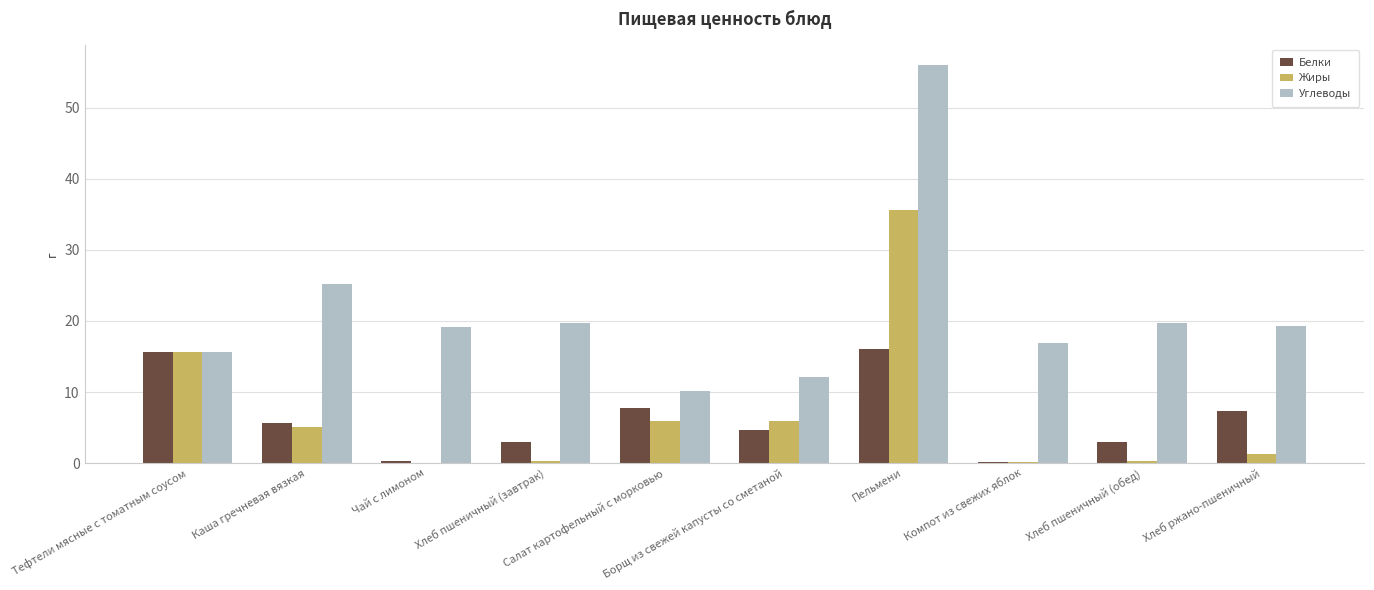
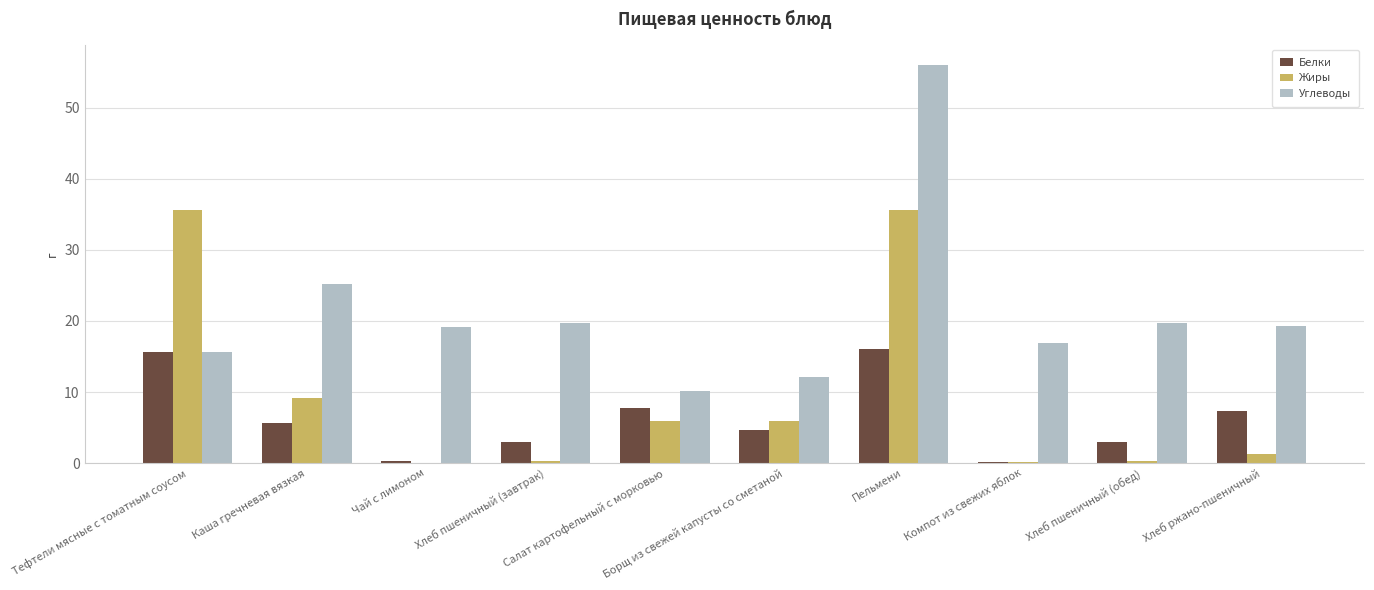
  {
    "Белки": {
      "Тефтели мясные с томатным соусом": 16,
      "Каша гречневая вязкая": 6,
      "Хлеб пшеничный (завтрак)": 3,
      "Салат картофельный с морковью": 8,
      "Борщ из свежей капусты со сметаной": 5,
      "Пельмени": 16,
      "Хлеб пшеничный (обед)": 3,
      "Хлеб ржано-пшеничный": 7
    },
    "Жиры": {
-     "Тефтели мясные с томатным соусом": 16,
-     "Каша гречневая вязкая": 5,
+     "Тефтели мясные с томатным соусом": 36,
+     "Каша гречневая вязкая": 9,
      "Салат картофельный с морковью": 6,
      "Борщ из свежей капусты со сметаной": 6,
      "Пельмени": 36,
      "Хлеб ржано-пшеничный": 1
    },
    "Углеводы": {
      "Тефтели мясные с томатным соусом": 16,
      "Каша гречневая вязкая": 25,
      "Чай с лимоном": 19,
      "Хлеб пшеничный (завтрак)": 20,
      "Салат картофельный с морковью": 10,
      "Борщ из свежей капусты со сметаной": 12,
      "Пельмени": 56,
      "Компот из свежих яблок": 17,
      "Хлеб пшеничный (обед)": 20,
      "Хлеб ржано-пшеничный": 19
    }
  }
